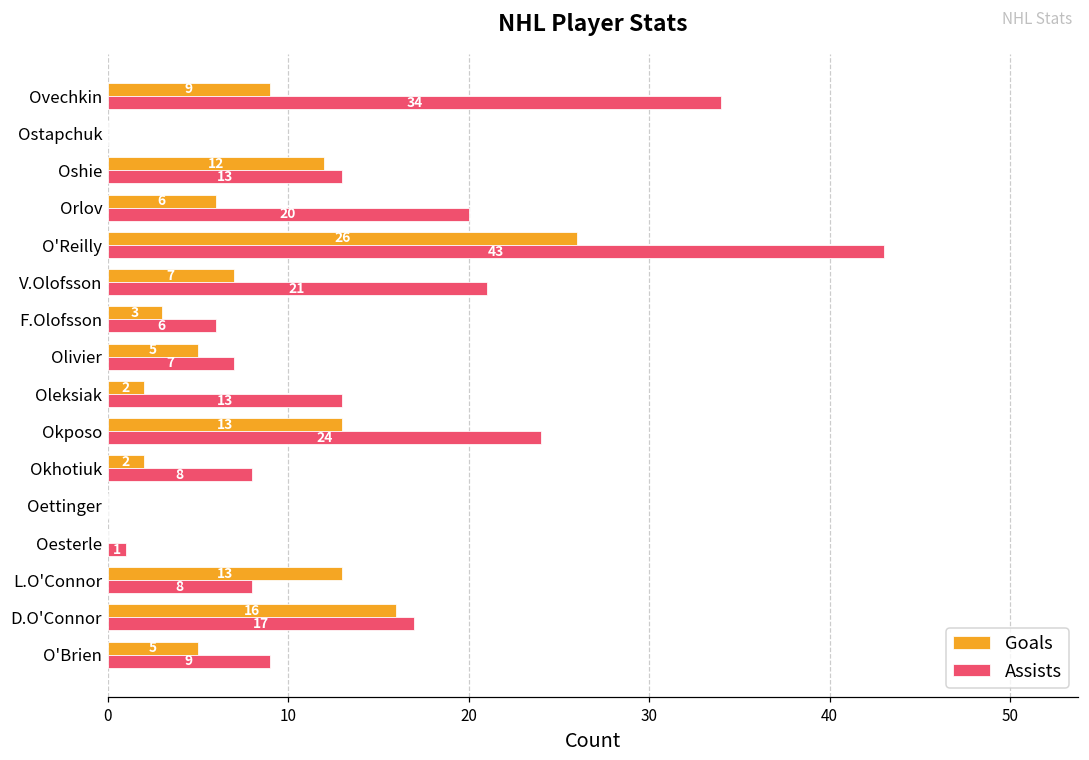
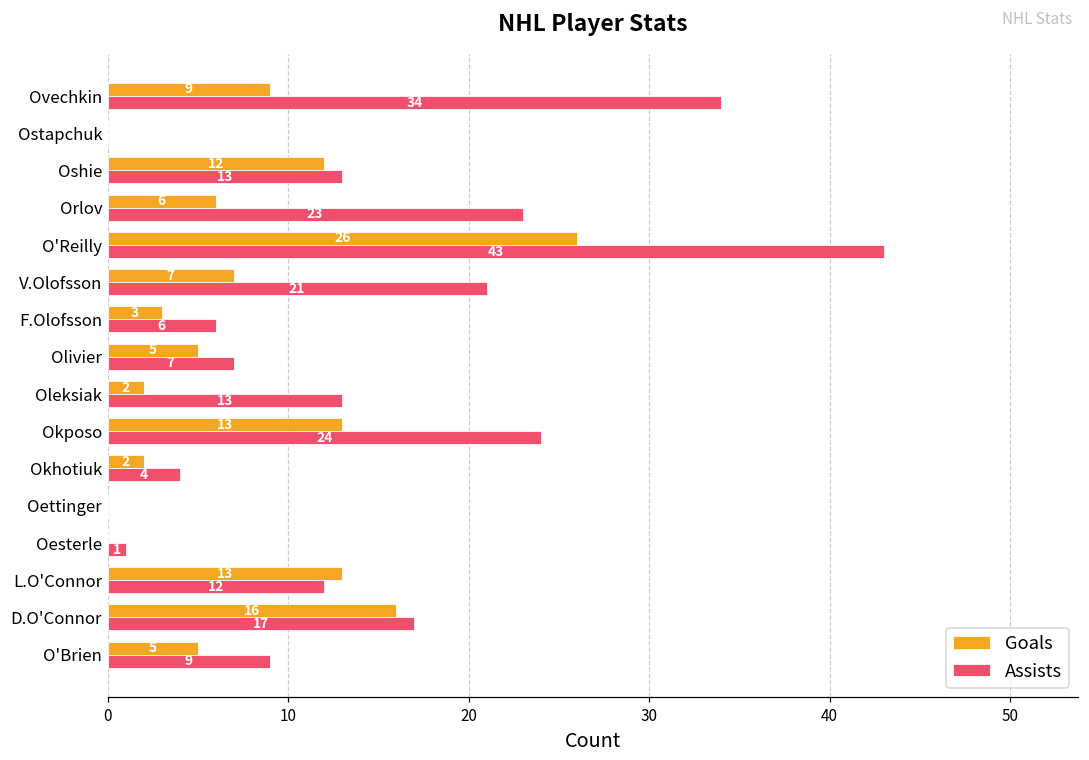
  {
    "Goals": {
      "Ovechkin": 9,
      "Oshie": 12,
      "Orlov": 6,
      "O'Reilly": 26,
      "V.Olofsson": 7,
      "F.Olofsson": 3,
      "Olivier": 5,
      "Oleksiak": 2,
      "Okposo": 13,
      "Okhotiuk": 2,
      "L.O'Connor": 13,
      "D.O'Connor": 16,
      "O'Brien": 5
    },
    "Assists": {
      "Ovechkin": 34,
      "Oshie": 13,
-     "Orlov": 20,
+     "Orlov": 23,
      "O'Reilly": 43,
      "V.Olofsson": 21,
      "F.Olofsson": 6,
      "Olivier": 7,
      "Oleksiak": 13,
      "Okposo": 24,
-     "Okhotiuk": 8,
+     "Okhotiuk": 4,
      "Oesterle": 1,
-     "L.O'Connor": 8,
+     "L.O'Connor": 12,
      "D.O'Connor": 17,
      "O'Brien": 9
    }
  }
